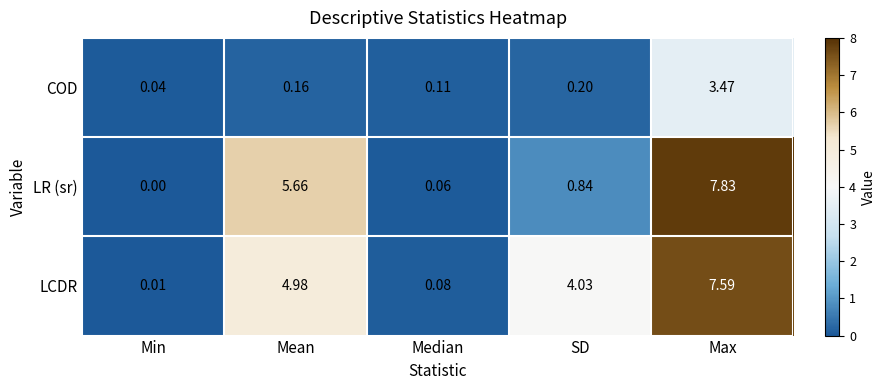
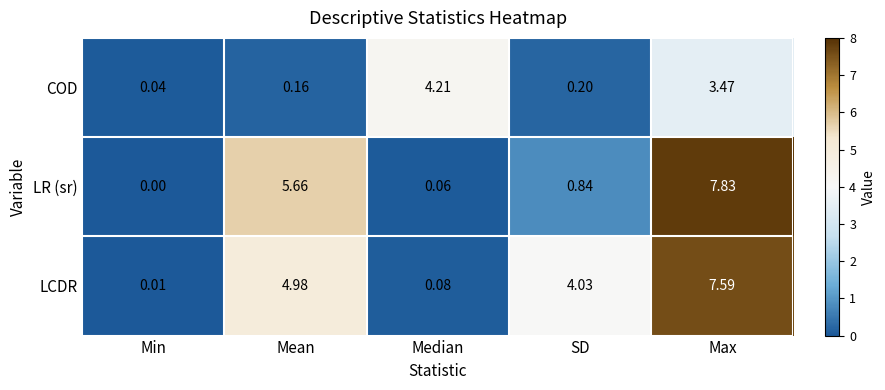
  {
    "COD": {
      "Min": 0.04,
      "Mean": 0.16,
-     "Median": 0.11,
+     "Median": 4.21,
      "SD": 0.20,
      "Max": 3.47
    },
    "LR (sr)": {
      "Min": 0.00,
      "Mean": 5.66,
      "Median": 0.06,
      "SD": 0.84,
      "Max": 7.83
    },
    "LCDR": {
      "Min": 0.01,
      "Mean": 4.98,
      "Median": 0.08,
      "SD": 4.03,
      "Max": 7.59
    }
  }
